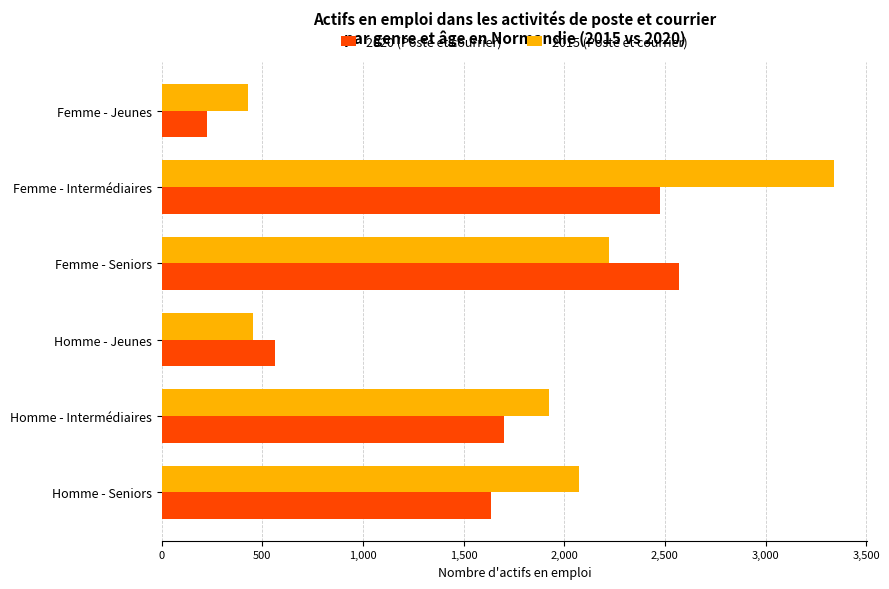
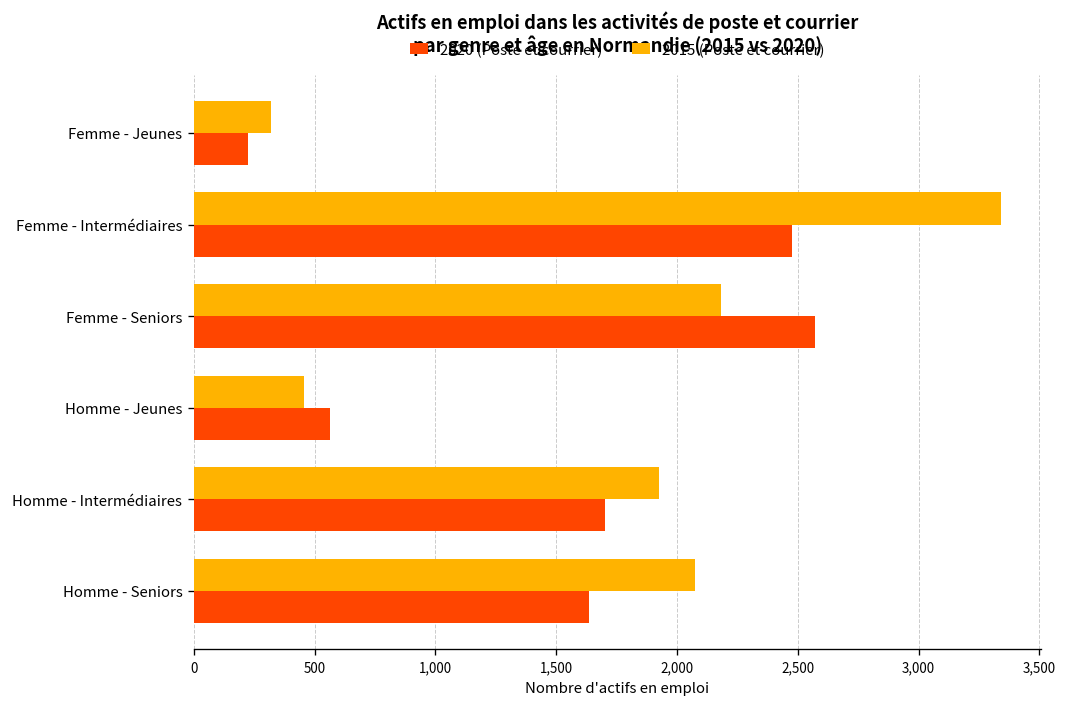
  {
    "2020 (Poste et courrier)": {
      "Femme - Jeunes": "230",
      "Femme - Intermédiaires": "2,480",
      "Femme - Seniors": "2,570",
      "Homme - Jeunes": "560",
      "Homme - Intermédiaires": "1,700",
      "Homme - Seniors": "1,640"
    },
    "2015 (Poste et courrier)": {
-     "Femme - Jeunes": "430",
+     "Femme - Jeunes": "320",
      "Femme - Intermédiaires": "3,340",
-     "Femme - Seniors": "2,220",
+     "Femme - Seniors": "2,180",
      "Homme - Jeunes": "460",
      "Homme - Intermédiaires": "1,920",
      "Homme - Seniors": "2,070"
    }
  }
